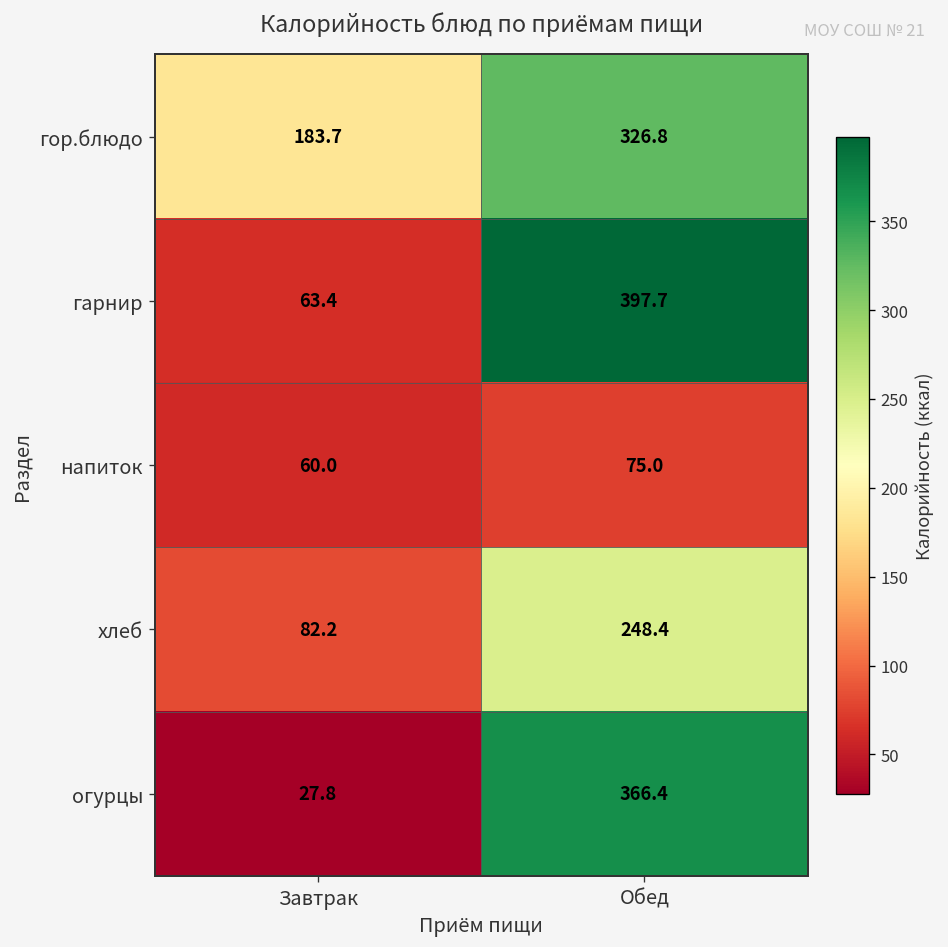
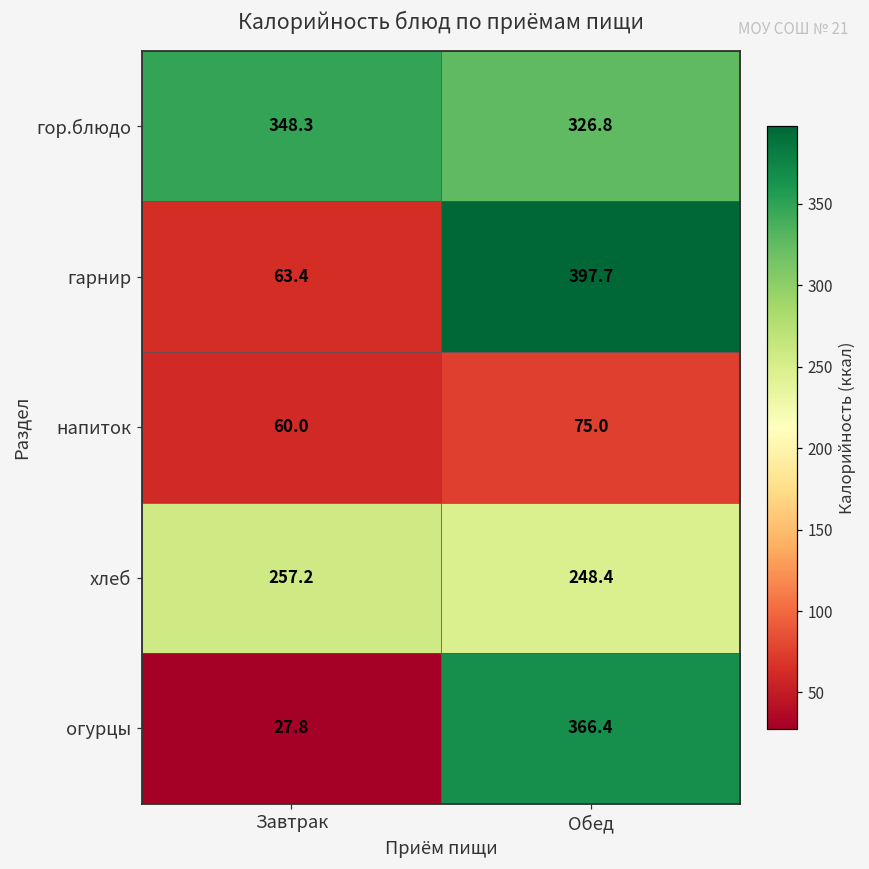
  {
    "гор.блюдо": {
-     "Завтрак": 183.7,
+     "Завтрак": 348.3,
      "Обед": 326.8
    },
    "гарнир": {
      "Завтрак": 63.4,
      "Обед": 397.7
    },
    "напиток": {
      "Завтрак": 60.0,
      "Обед": 75.0
    },
    "хлеб": {
-     "Завтрак": 82.2,
+     "Завтрак": 257.2,
      "Обед": 248.4
    },
    "огурцы": {
      "Завтрак": 27.8,
      "Обед": 366.4
    }
  }
